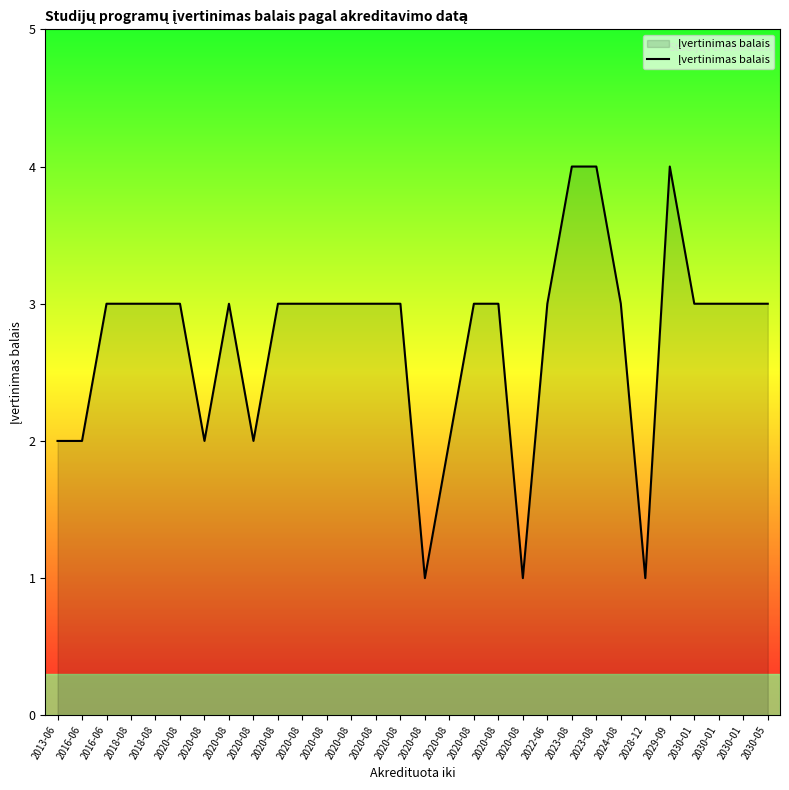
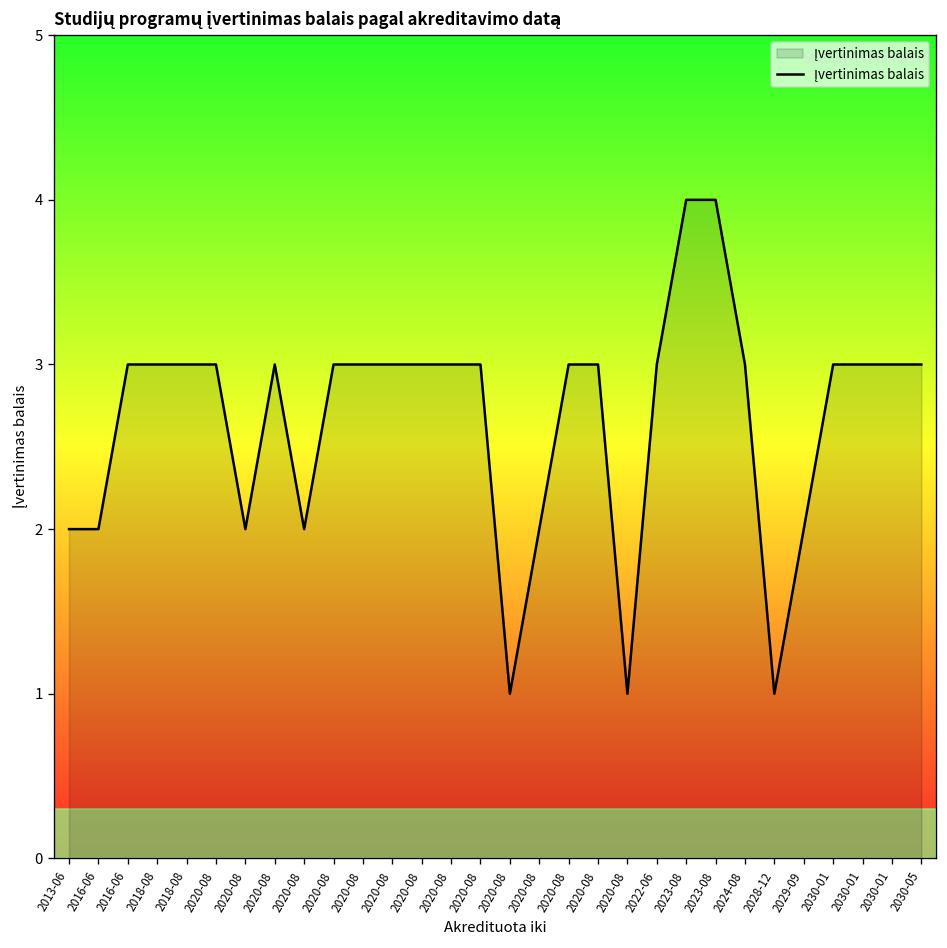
  {
    "2013-06": 2,
    "2022-06": 3,
    "2024-08": 3,
    "2028-12": 1,
-   "2029-09": 4,
+   "2029-09": 2,
    "2030-05": 3
  }
